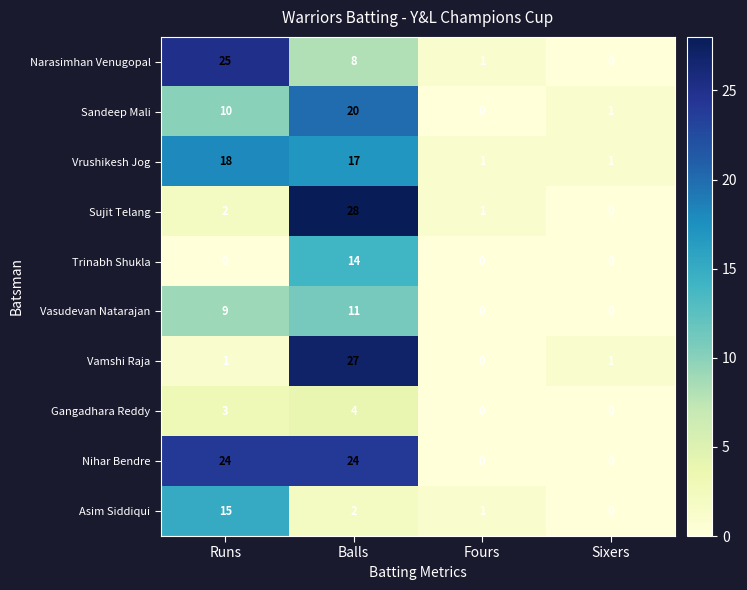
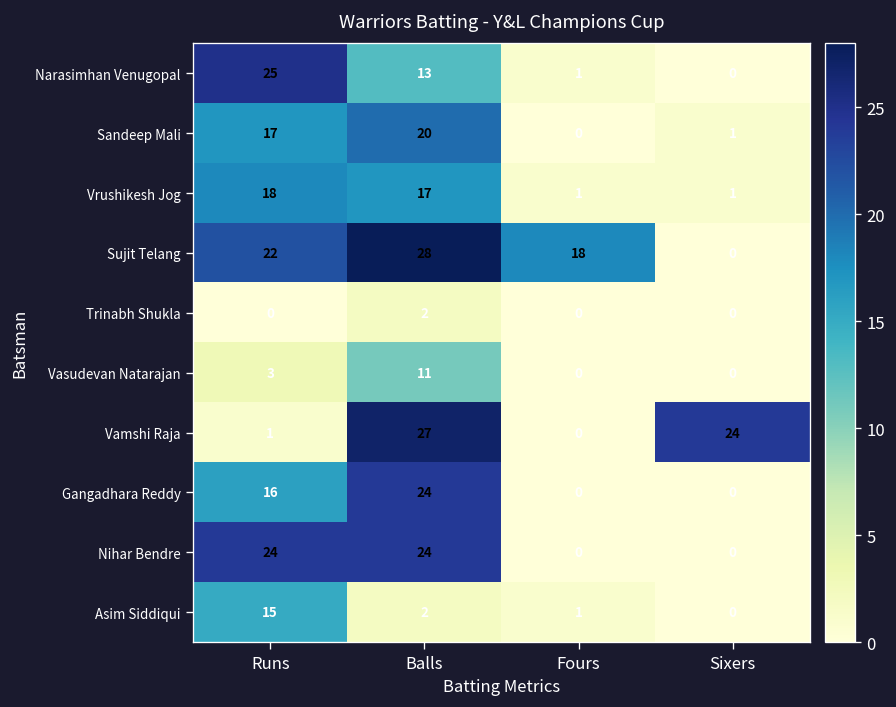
  {
    "Narasimhan Venugopal": {
      "Runs": 25,
-     "Balls": 8,
+     "Balls": 13,
      "Fours": 1
    },
    "Sandeep Mali": {
-     "Runs": 10,
+     "Runs": 17,
      "Balls": 20,
      "Sixers": 1
    },
    "Vrushikesh Jog": {
      "Runs": 18,
      "Balls": 17,
      "Fours": 1,
      "Sixers": 1
    },
    "Sujit Telang": {
-     "Runs": 2,
+     "Runs": 22,
      "Balls": 28,
-     "Fours": 1
+     "Fours": 18
    },
    "Trinabh Shukla": {
-     "Balls": 14
+     "Balls": 2
    },
    "Vasudevan Natarajan": {
-     "Runs": 9,
+     "Runs": 3,
      "Balls": 11
    },
    "Vamshi Raja": {
      "Runs": 1,
      "Balls": 27,
-     "Sixers": 1
+     "Sixers": 24
    },
    "Gangadhara Reddy": {
-     "Runs": 3,
-     "Balls": 4
+     "Runs": 16,
+     "Balls": 24
    },
    "Nihar Bendre": {
      "Runs": 24,
      "Balls": 24
    },
    "Asim Siddiqui": {
      "Runs": 15,
      "Balls": 2,
      "Fours": 1
    }
  }
